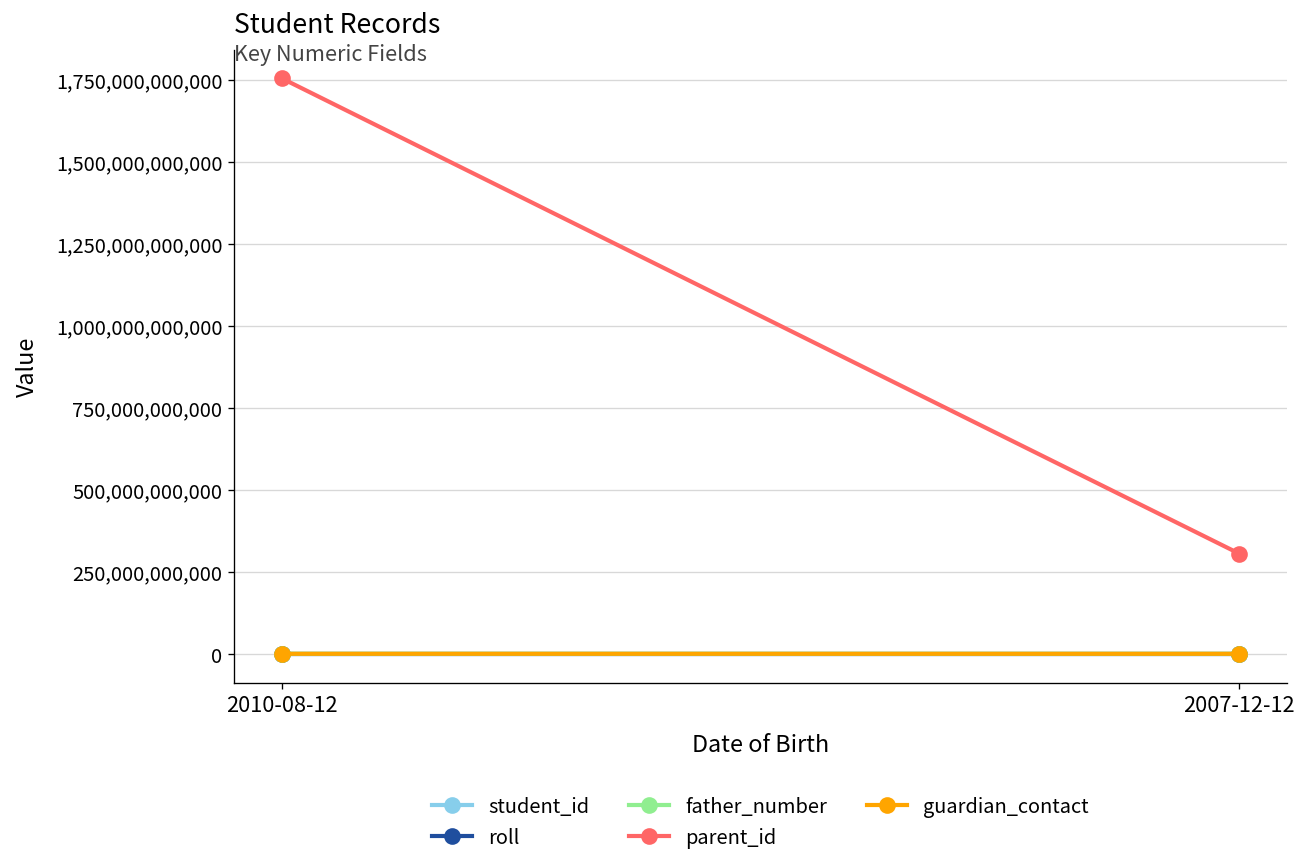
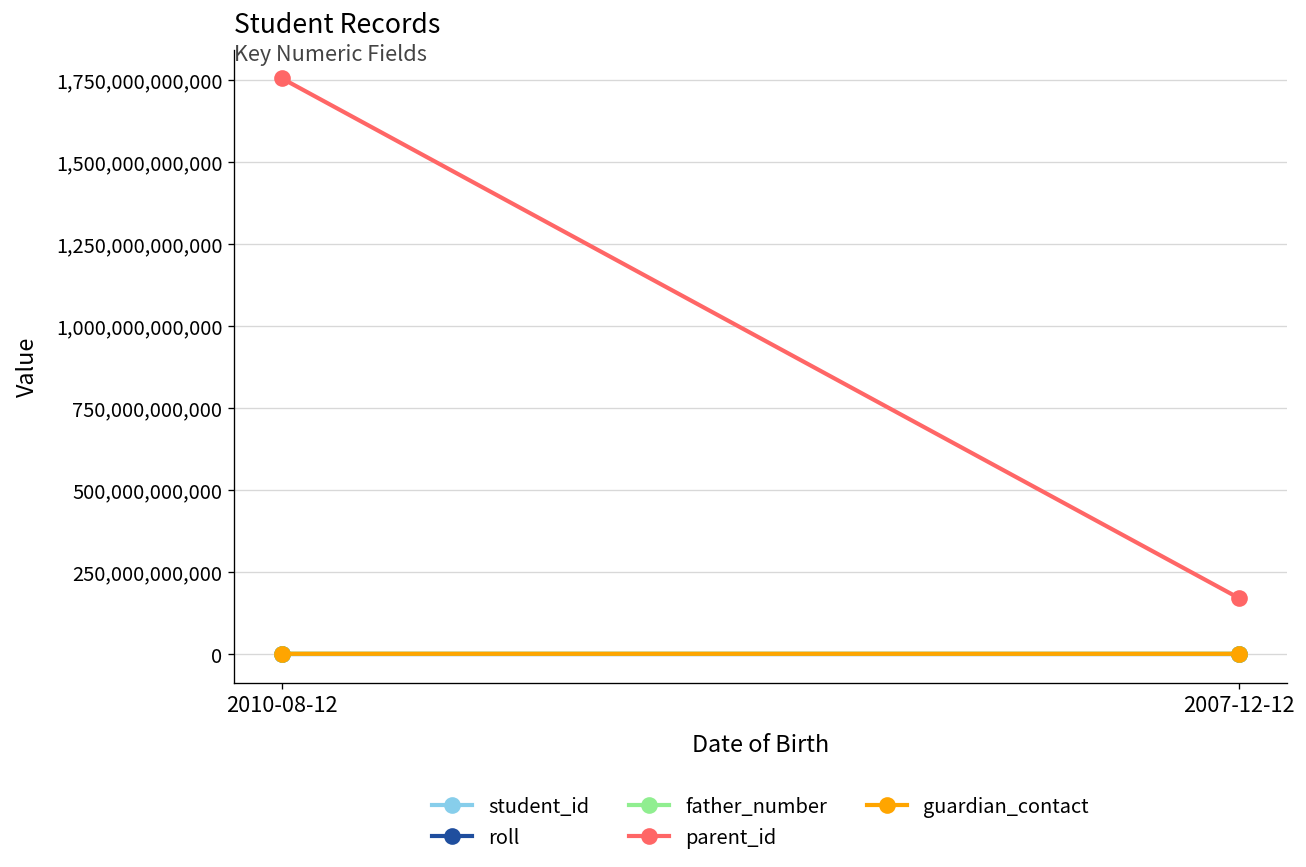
  {
    "parent_id": {
      "2010-08-12": "1,750,000,000,000",
-     "2007-12-12": "310,000,000,000"
+     "2007-12-12": "170,000,000,000"
    }
  }
